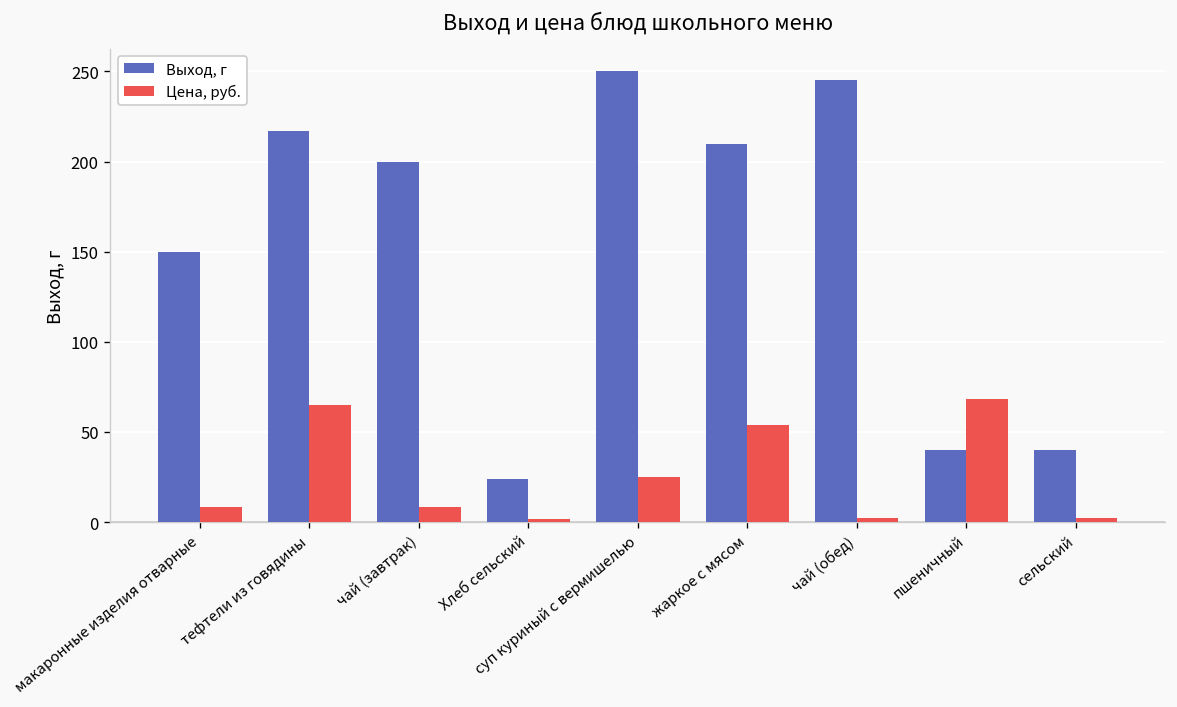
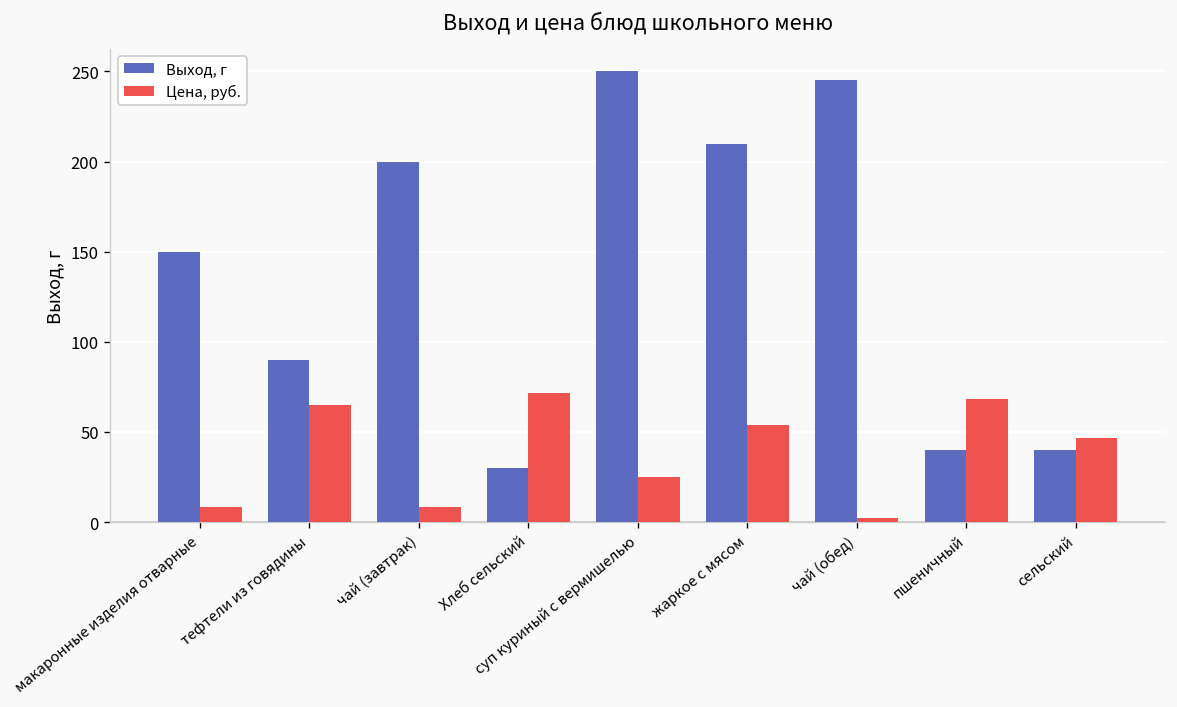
  {
    "Выход, г": {
      "макаронные изделия отварные": 150,
-     "тефтели из говядины": 217,
+     "тефтели из говядины": 90,
      "чай (завтрак)": 200,
-     "Хлеб сельский": 24,
+     "Хлеб сельский": 30,
      "суп куриный с вермишелью": 250,
      "жаркое с мясом": 210,
      "чай (обед)": 245,
      "пшеничный": 40,
      "сельский": 40
    },
    "Цена, руб.": {
      "макаронные изделия отварные": 8,
      "тефтели из говядины": 65,
      "чай (завтрак)": 8,
-     "Хлеб сельский": 2,
+     "Хлеб сельский": 72,
      "суп куриный с вермишелью": 25,
      "жаркое с мясом": 54,
      "чай (обед)": 2,
      "пшеничный": 68,
-     "сельский": 2
+     "сельский": 47
    }
  }
